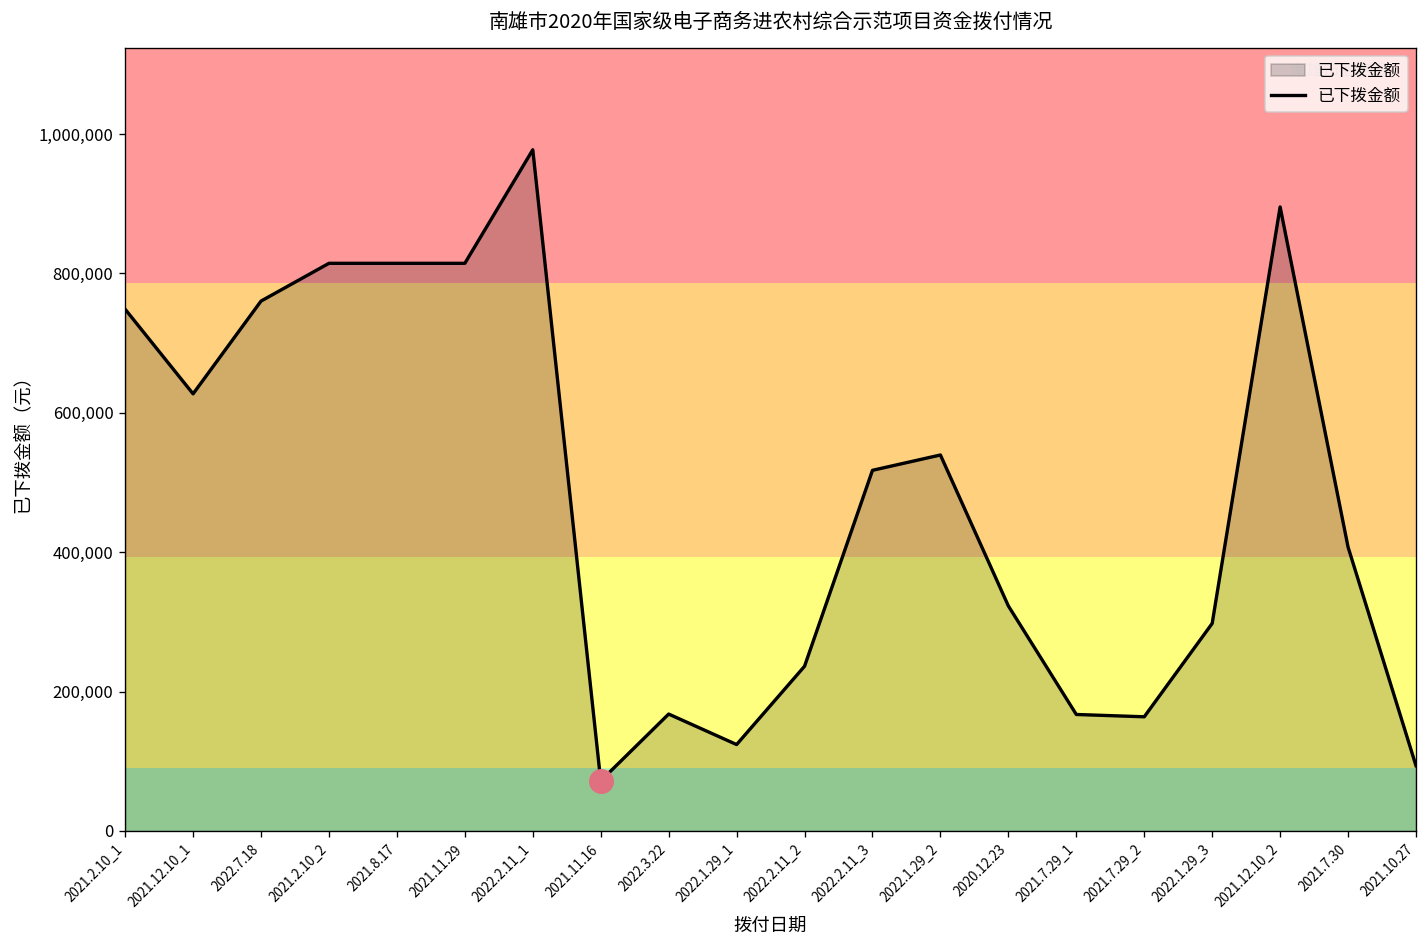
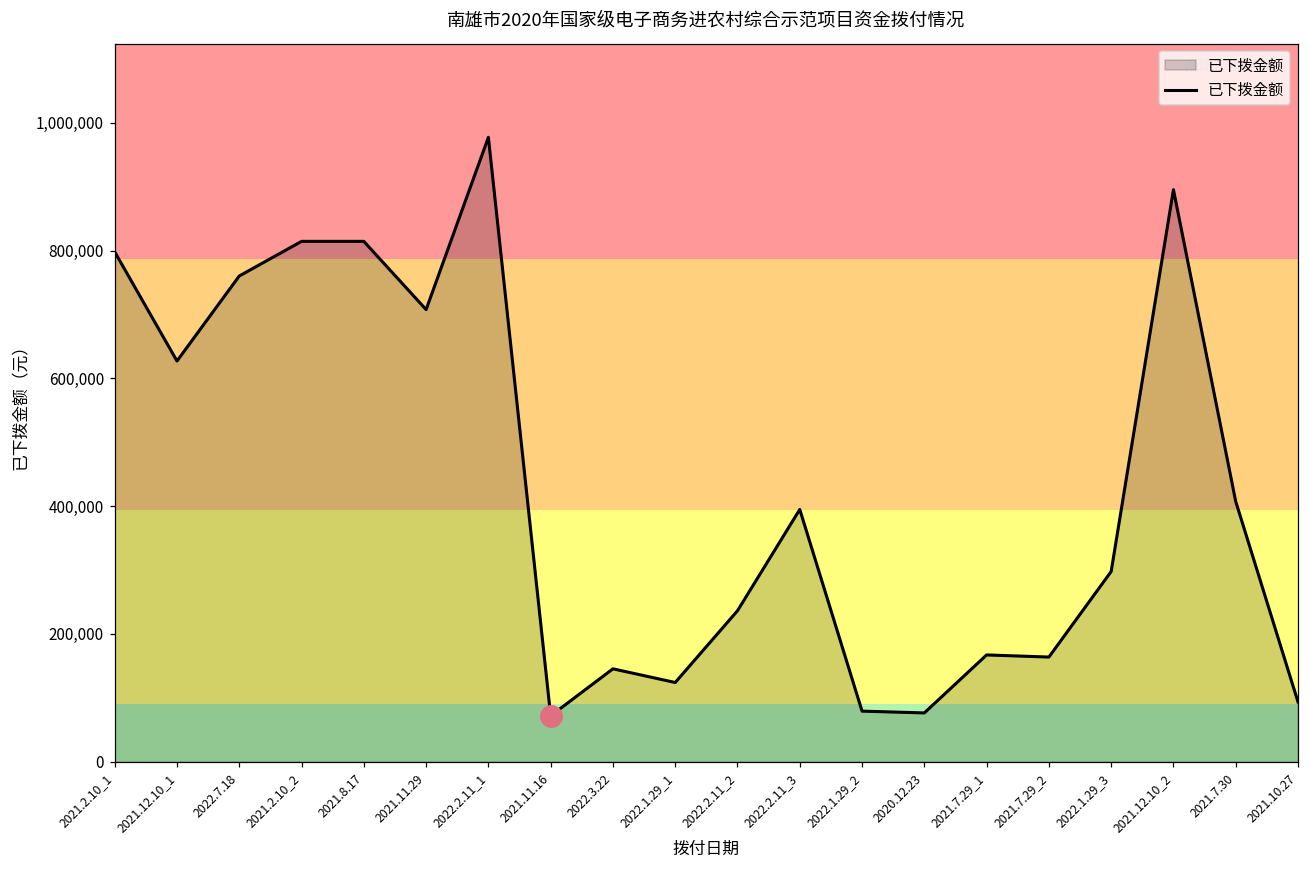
  {
    "已下拨金额": {
-     "2021.2.10_1": "750,000",
+     "2021.2.10_1": "800,000",
      "2021.12.10_1": "630,000",
      "2022.7.18": "760,000",
      "2021.2.10_2": "810,000",
      "2021.8.17": "810,000",
-     "2021.11.29": "810,000",
+     "2021.11.29": "710,000",
      "2022.2.11_1": "980,000",
-     "2022.3.22": "170,000",
+     "2022.3.22": "150,000",
      "2022.1.29_1": "120,000",
      "2022.2.11_2": "240,000",
-     "2022.2.11_3": "520,000",
-     "2022.1.29_2": "540,000",
-     "2020.12.23": "320,000",
+     "2022.2.11_3": "390,000",
+     "2022.1.29_2": "80,000",
+     "2020.12.23": "80,000",
      "2021.7.29_1": "170,000",
      "2021.7.29_2": "160,000",
      "2022.1.29_3": "300,000",
      "2021.12.10_2": "900,000",
      "2021.7.30": "410,000",
      "2021.10.27": "90,000"
    }
  }
